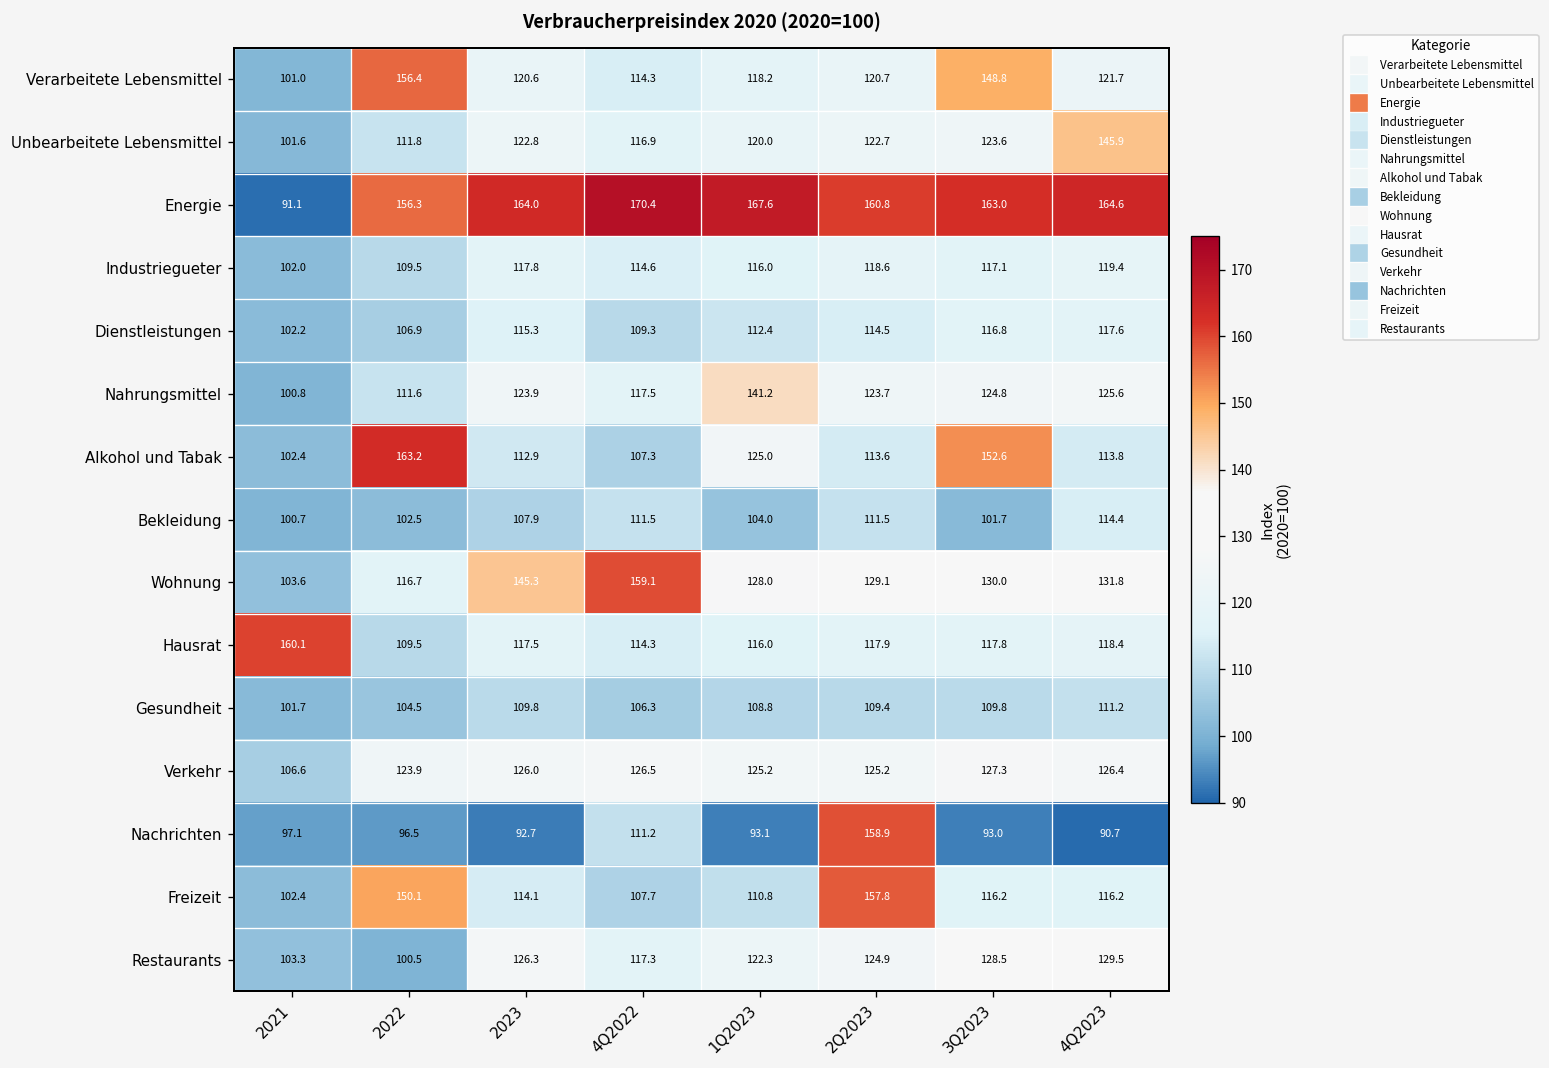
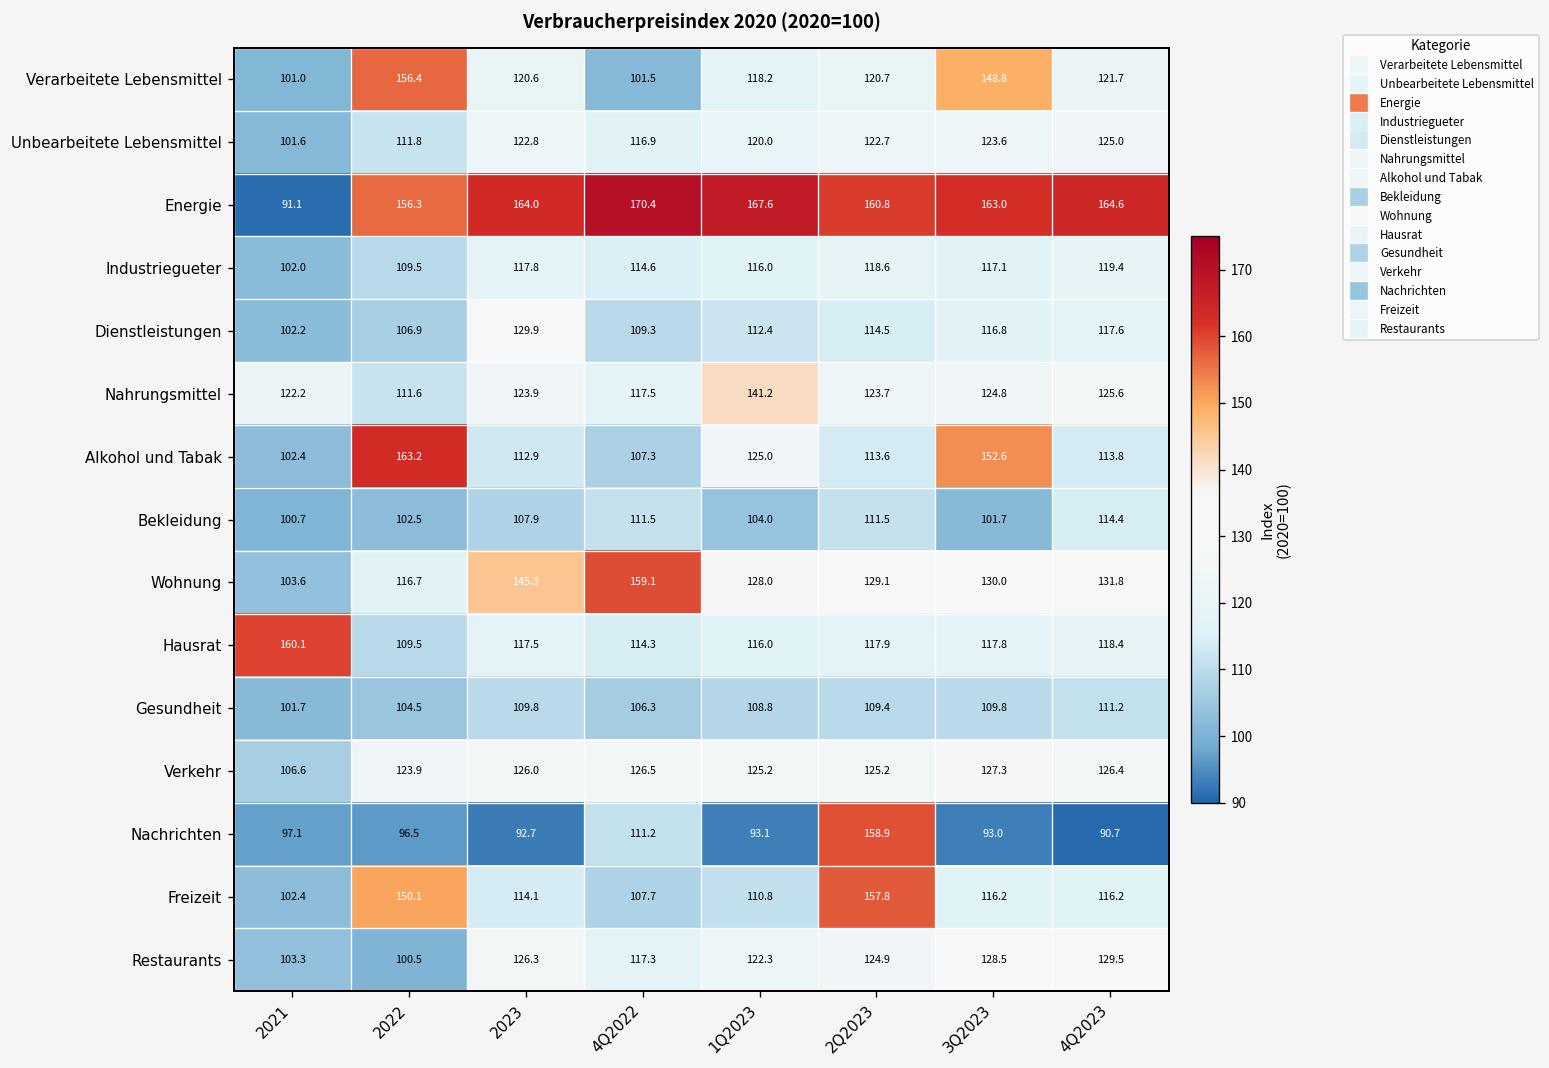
  {
    "Verarbeitete Lebensmittel": {
      "2021": 101.0,
      "2022": 156.4,
      "2023": 120.6,
-     "4Q2022": 114.3,
+     "4Q2022": 101.5,
      "1Q2023": 118.2,
      "2Q2023": 120.7,
      "3Q2023": 148.8,
      "4Q2023": 121.7
    },
    "Unbearbeitete Lebensmittel": {
      "2021": 101.6,
      "2022": 111.8,
      "2023": 122.8,
      "4Q2022": 116.9,
      "1Q2023": 120.0,
      "2Q2023": 122.7,
      "3Q2023": 123.6,
-     "4Q2023": 145.9
+     "4Q2023": 125.0
    },
    "Energie": {
      "2021": 91.1,
      "2022": 156.3,
      "2023": 164.0,
      "4Q2022": 170.4,
      "1Q2023": 167.6,
      "2Q2023": 160.8,
      "3Q2023": 163.0,
      "4Q2023": 164.6
    },
    "Industriegueter": {
      "2021": 102.0,
      "2022": 109.5,
      "2023": 117.8,
      "4Q2022": 114.6,
      "1Q2023": 116.0,
      "2Q2023": 118.6,
      "3Q2023": 117.1,
      "4Q2023": 119.4
    },
    "Dienstleistungen": {
      "2021": 102.2,
      "2022": 106.9,
-     "2023": 115.3,
+     "2023": 129.9,
      "4Q2022": 109.3,
      "1Q2023": 112.4,
      "2Q2023": 114.5,
      "3Q2023": 116.8,
      "4Q2023": 117.6
    },
    "Nahrungsmittel": {
-     "2021": 100.8,
+     "2021": 122.2,
      "2022": 111.6,
      "2023": 123.9,
      "4Q2022": 117.5,
      "1Q2023": 141.2,
      "2Q2023": 123.7,
      "3Q2023": 124.8,
      "4Q2023": 125.6
    },
    "Alkohol und Tabak": {
      "2021": 102.4,
      "2022": 163.2,
      "2023": 112.9,
      "4Q2022": 107.3,
      "1Q2023": 125.0,
      "2Q2023": 113.6,
      "3Q2023": 152.6,
      "4Q2023": 113.8
    },
    "Bekleidung": {
      "2021": 100.7,
      "2022": 102.5,
      "2023": 107.9,
      "4Q2022": 111.5,
      "1Q2023": 104.0,
      "2Q2023": 111.5,
      "3Q2023": 101.7,
      "4Q2023": 114.4
    },
    "Wohnung": {
      "2021": 103.6,
      "2022": 116.7,
      "2023": 145.3,
      "4Q2022": 159.1,
      "1Q2023": 128.0,
      "2Q2023": 129.1,
      "3Q2023": 130.0,
      "4Q2023": 131.8
    },
    "Hausrat": {
      "2021": 160.1,
      "2022": 109.5,
      "2023": 117.5,
      "4Q2022": 114.3,
      "1Q2023": 116.0,
      "2Q2023": 117.9,
      "3Q2023": 117.8,
      "4Q2023": 118.4
    },
    "Gesundheit": {
      "2021": 101.7,
      "2022": 104.5,
      "2023": 109.8,
      "4Q2022": 106.3,
      "1Q2023": 108.8,
      "2Q2023": 109.4,
      "3Q2023": 109.8,
      "4Q2023": 111.2
    },
    "Verkehr": {
      "2021": 106.6,
      "2022": 123.9,
      "2023": 126.0,
      "4Q2022": 126.5,
      "1Q2023": 125.2,
      "2Q2023": 125.2,
      "3Q2023": 127.3,
      "4Q2023": 126.4
    },
    "Nachrichten": {
      "2021": 97.1,
      "2022": 96.5,
      "2023": 92.7,
      "4Q2022": 111.2,
      "1Q2023": 93.1,
      "2Q2023": 158.9,
      "3Q2023": 93.0,
      "4Q2023": 90.7
    },
    "Freizeit": {
      "2021": 102.4,
      "2022": 150.1,
      "2023": 114.1,
      "4Q2022": 107.7,
      "1Q2023": 110.8,
      "2Q2023": 157.8,
      "3Q2023": 116.2,
      "4Q2023": 116.2
    },
    "Restaurants": {
      "2021": 103.3,
      "2022": 100.5,
      "2023": 126.3,
      "4Q2022": 117.3,
      "1Q2023": 122.3,
      "2Q2023": 124.9,
      "3Q2023": 128.5,
      "4Q2023": 129.5
    }
  }
